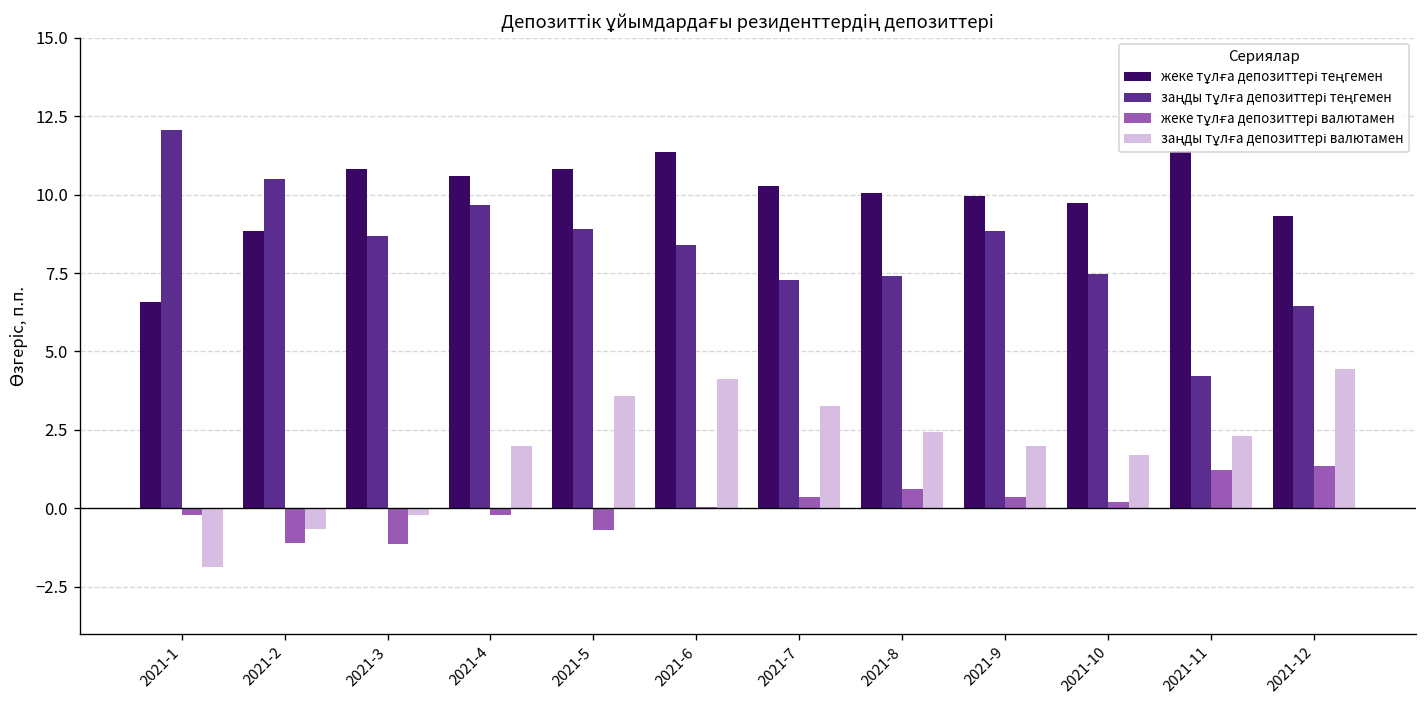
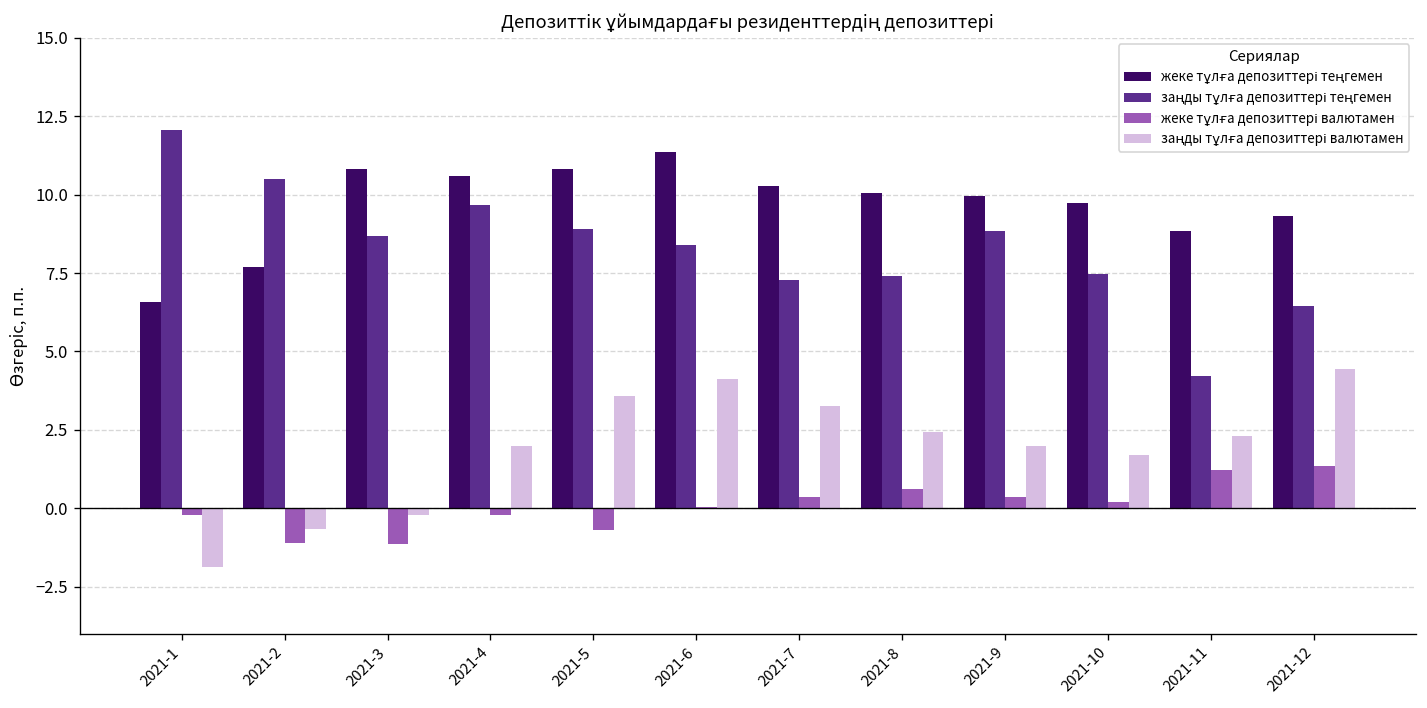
  {
    "жеке тұлға депозиттері теңгемен": {
      "2021-1": 6.6,
-     "2021-2": 8.8,
+     "2021-2": 7.7,
      "2021-3": 10.8,
      "2021-4": 10.6,
      "2021-5": 10.8,
      "2021-6": 11.3,
      "2021-7": 10.3,
      "2021-8": 10.1,
      "2021-9": 10.0,
      "2021-10": 9.7,
-     "2021-11": 11.4,
+     "2021-11": 8.8,
      "2021-12": 9.3
    },
    "заңды тұлға депозиттері теңгемен": {
      "2021-1": 12.0,
      "2021-2": 10.5,
      "2021-3": 8.7,
      "2021-4": 9.7,
      "2021-5": 8.9,
      "2021-6": 8.4,
      "2021-7": 7.3,
      "2021-8": 7.4,
      "2021-9": 8.8,
      "2021-10": 7.5,
      "2021-11": 4.2,
      "2021-12": 6.4
    },
    "жеке тұлға депозиттері валютамен": {
      "2021-1": -0.2,
      "2021-2": -1.1,
      "2021-3": -1.1,
      "2021-4": -0.2,
      "2021-5": -0.7,
      "2021-7": 0.4,
      "2021-8": 0.6,
      "2021-9": 0.4,
      "2021-10": 0.2,
      "2021-11": 1.2,
      "2021-12": 1.4
    },
    "заңды тұлға депозиттері валютамен": {
      "2021-1": -1.9,
      "2021-2": -0.6,
      "2021-3": -0.2,
      "2021-4": 2.0,
      "2021-5": 3.6,
      "2021-6": 4.1,
      "2021-7": 3.3,
      "2021-8": 2.4,
      "2021-9": 2.0,
      "2021-10": 1.7,
      "2021-11": 2.3,
      "2021-12": 4.5
    }
  }
